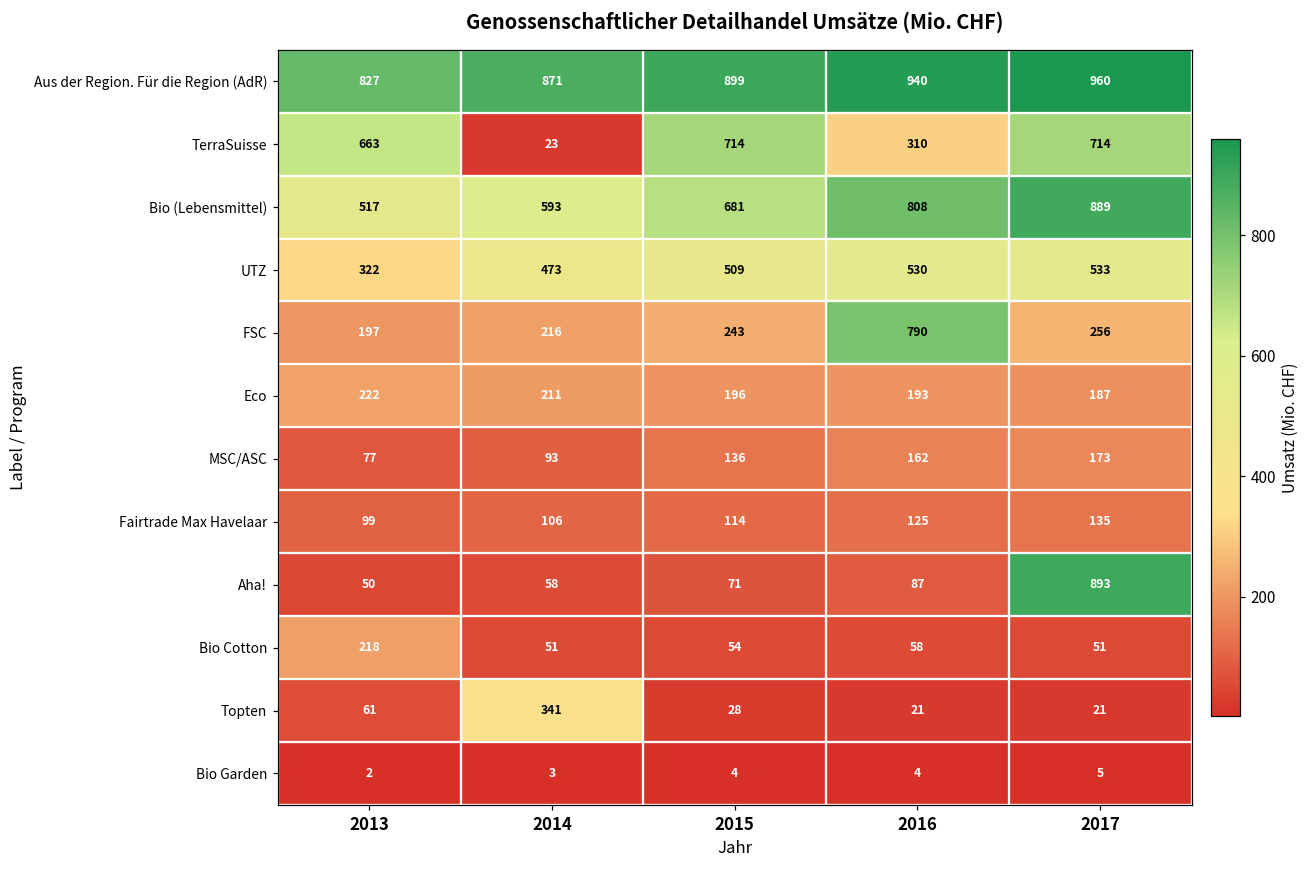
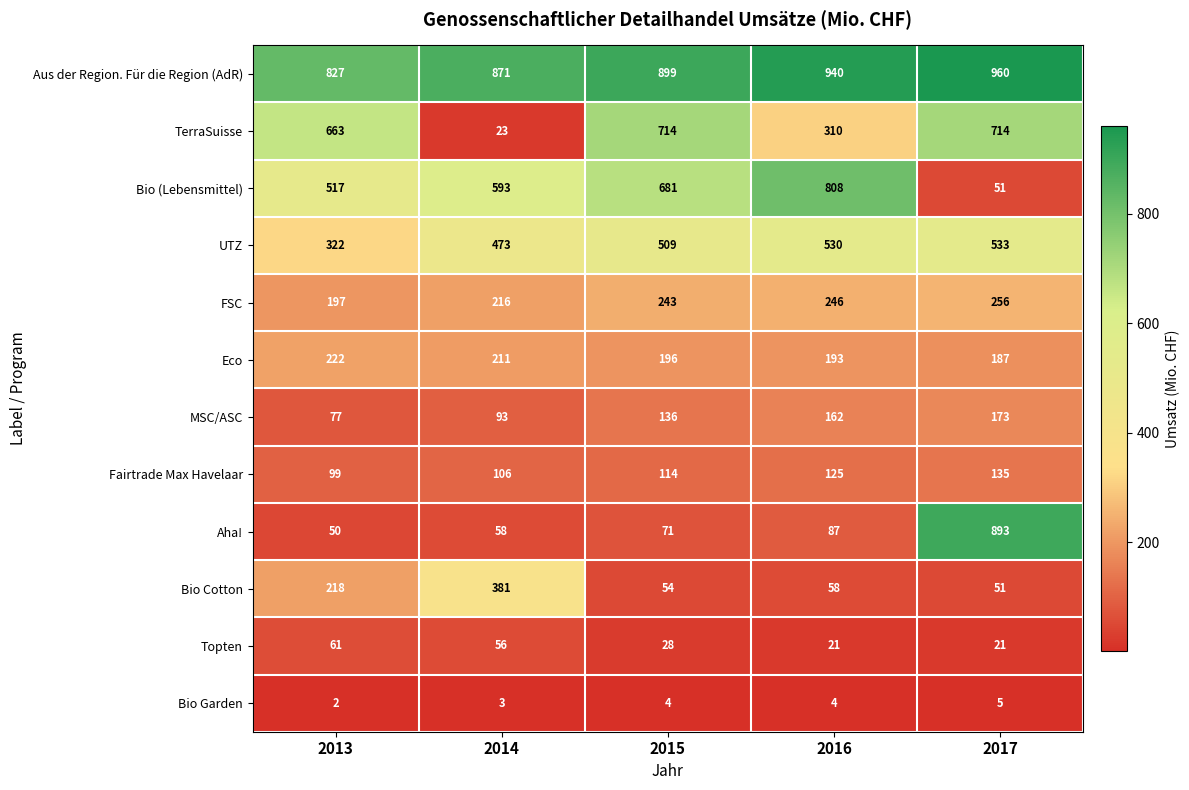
  {
    "Aus der Region. Für die Region (AdR)": {
      "2013": 827,
      "2014": 871,
      "2015": 899,
      "2016": 940,
      "2017": 960
    },
    "TerraSuisse": {
      "2013": 663,
      "2014": 23,
      "2015": 714,
      "2016": 310,
      "2017": 714
    },
    "Bio (Lebensmittel)": {
      "2013": 517,
      "2014": 593,
      "2015": 681,
      "2016": 808,
-     "2017": 889
+     "2017": 51
    },
    "UTZ": {
      "2013": 322,
      "2014": 473,
      "2015": 509,
      "2016": 530,
      "2017": 533
    },
    "FSC": {
      "2013": 197,
      "2014": 216,
      "2015": 243,
-     "2016": 790,
+     "2016": 246,
      "2017": 256
    },
    "Eco": {
      "2013": 222,
      "2014": 211,
      "2015": 196,
      "2016": 193,
      "2017": 187
    },
    "MSC/ASC": {
      "2013": 77,
      "2014": 93,
      "2015": 136,
      "2016": 162,
      "2017": 173
    },
    "Fairtrade Max Havelaar": {
      "2013": 99,
      "2014": 106,
      "2015": 114,
      "2016": 125,
      "2017": 135
    },
    "Aha!": {
      "2013": 50,
      "2014": 58,
      "2015": 71,
      "2016": 87,
      "2017": 893
    },
    "Bio Cotton": {
      "2013": 218,
-     "2014": 51,
+     "2014": 381,
      "2015": 54,
      "2016": 58,
      "2017": 51
    },
    "Topten": {
      "2013": 61,
-     "2014": 341,
+     "2014": 56,
      "2015": 28,
      "2016": 21,
      "2017": 21
    },
    "Bio Garden": {
      "2013": 2,
      "2014": 3,
      "2015": 4,
      "2016": 4,
      "2017": 5
    }
  }
